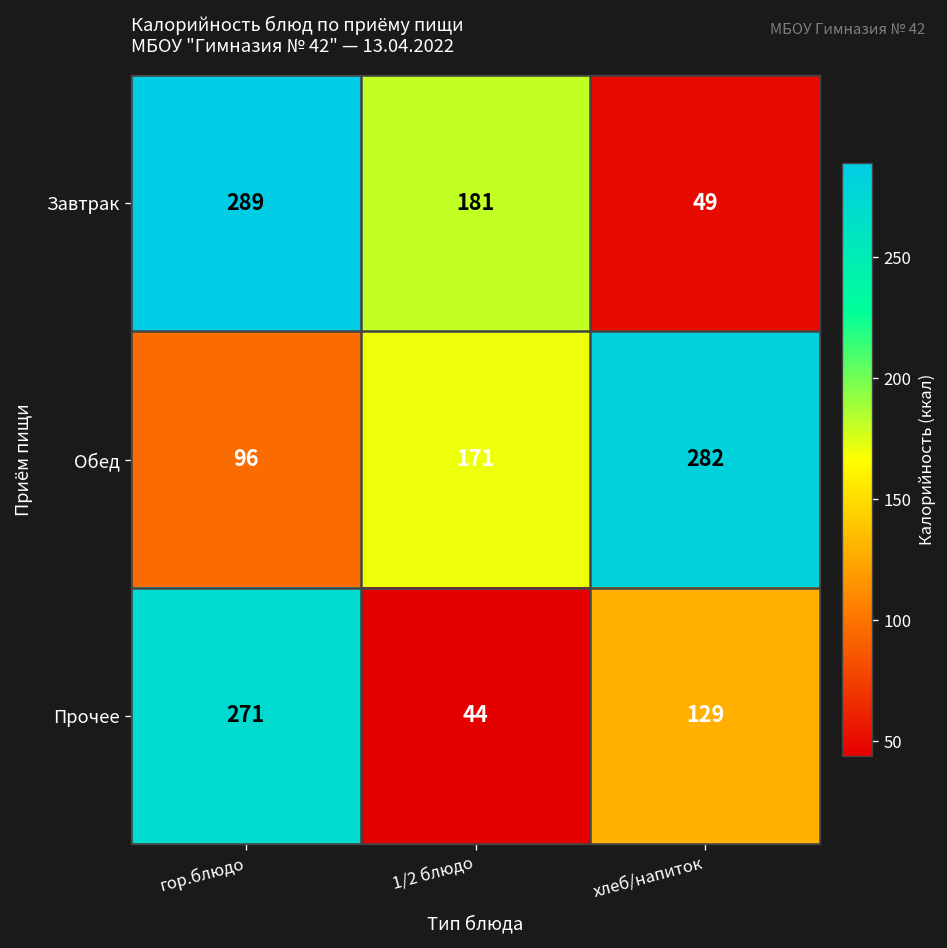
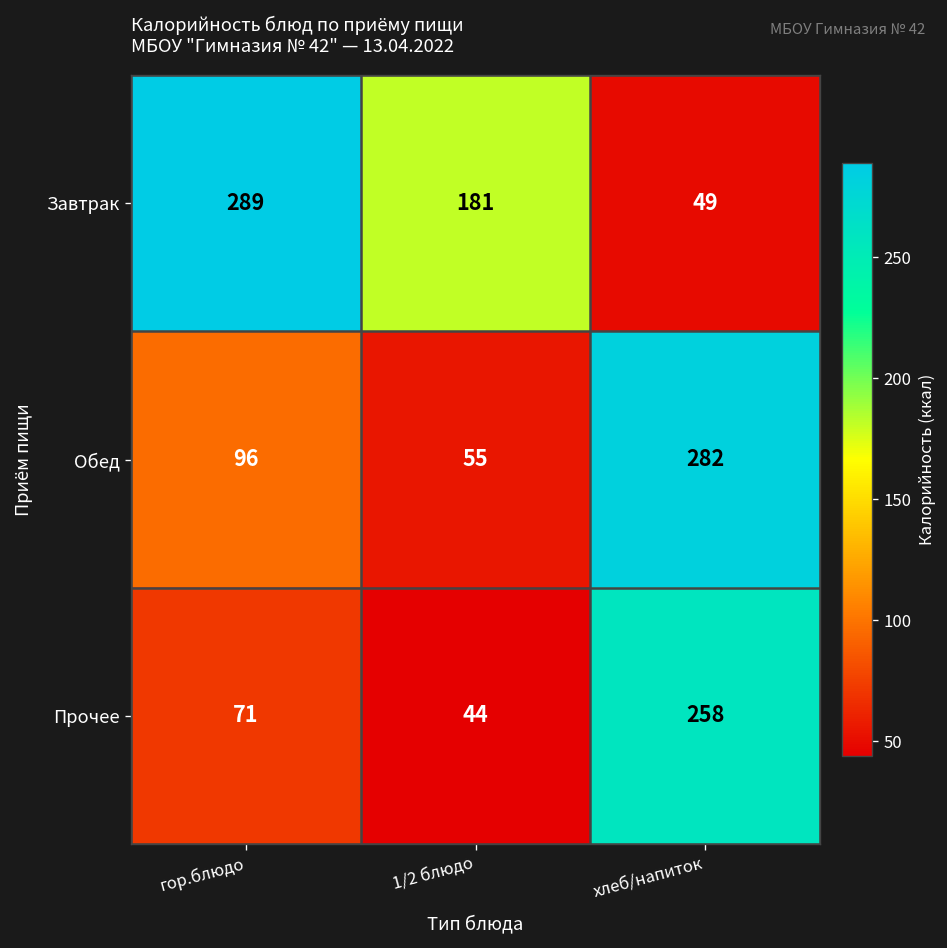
  {
    "Завтрак": {
      "гор.блюдо": 289,
      "1/2 блюдо": 181,
      "хлеб/напиток": 49
    },
    "Обед": {
      "гор.блюдо": 96,
-     "1/2 блюдо": 171,
+     "1/2 блюдо": 55,
      "хлеб/напиток": 282
    },
    "Прочее": {
-     "гор.блюдо": 271,
+     "гор.блюдо": 71,
      "1/2 блюдо": 44,
-     "хлеб/напиток": 129
+     "хлеб/напиток": 258
    }
  }
